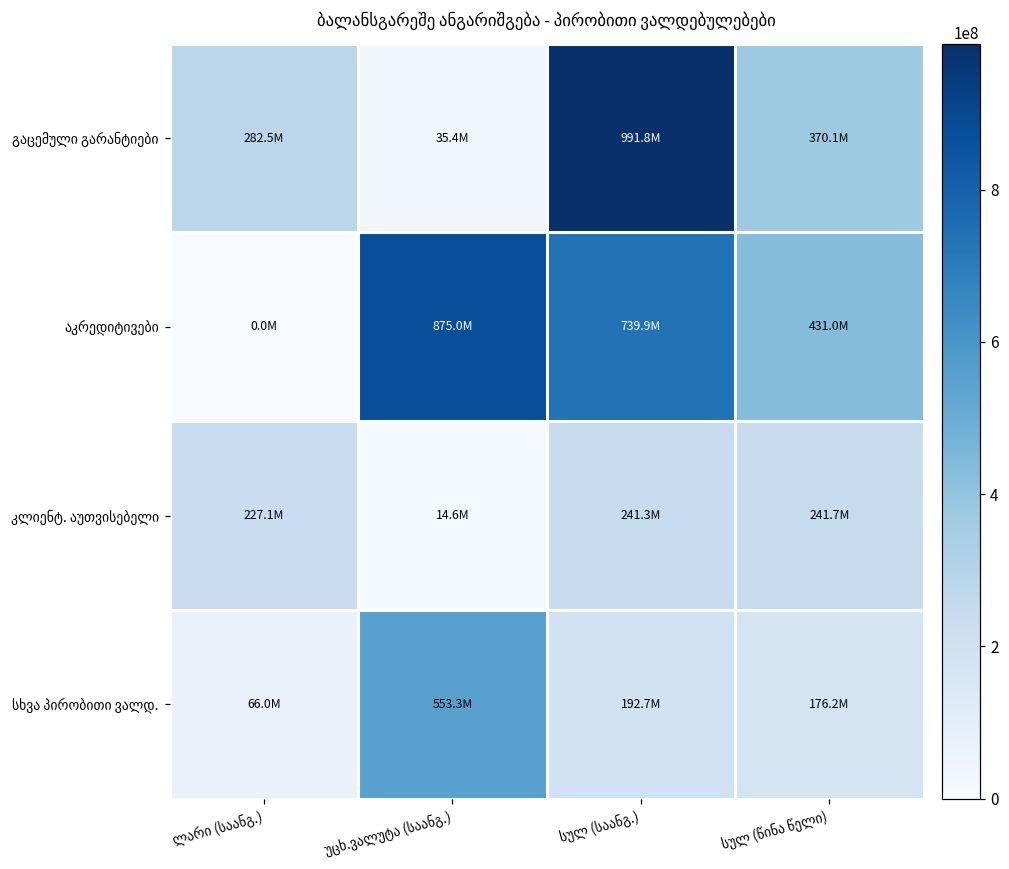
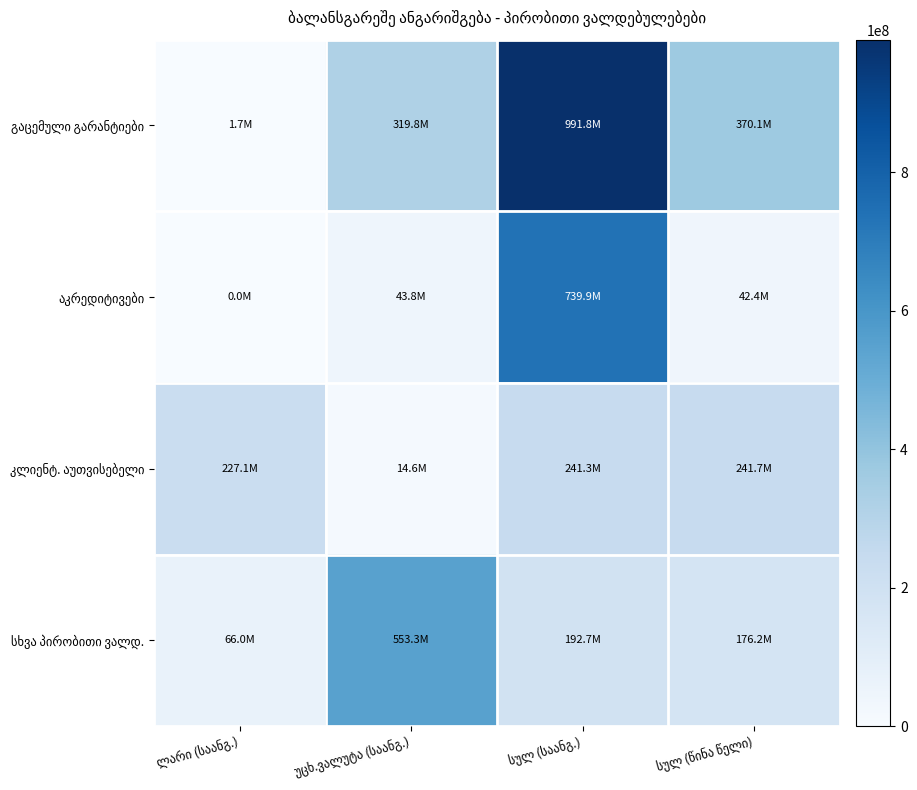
  {
    "გაცემული გარანტიები": {
-     "ლარი (საანგ.)": "282.5M",
-     "უცხ.ვალუტა (საანგ.)": "35.4M",
+     "ლარი (საანგ.)": "1.7M",
+     "უცხ.ვალუტა (საანგ.)": "319.8M",
      "სულ (საანგ.)": "991.8M",
      "სულ (წინა წელი)": "370.1M"
    },
    "აკრედიტივები": {
      "ლარი (საანგ.)": "0.0M",
-     "უცხ.ვალუტა (საანგ.)": "875.0M",
+     "უცხ.ვალუტა (საანგ.)": "43.8M",
      "სულ (საანგ.)": "739.9M",
-     "სულ (წინა წელი)": "431.0M"
+     "სულ (წინა წელი)": "42.4M"
    },
    "კლიენტ. აუთვისებელი": {
      "ლარი (საანგ.)": "227.1M",
      "უცხ.ვალუტა (საანგ.)": "14.6M",
      "სულ (საანგ.)": "241.3M",
      "სულ (წინა წელი)": "241.7M"
    },
    "სხვა პირობითი ვალდ.": {
      "ლარი (საანგ.)": "66.0M",
      "უცხ.ვალუტა (საანგ.)": "553.3M",
      "სულ (საანგ.)": "192.7M",
      "სულ (წინა წელი)": "176.2M"
    }
  }
